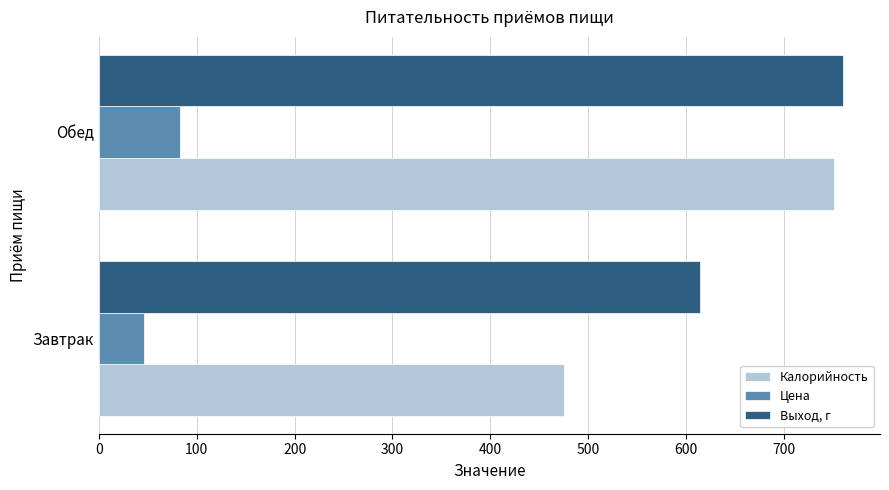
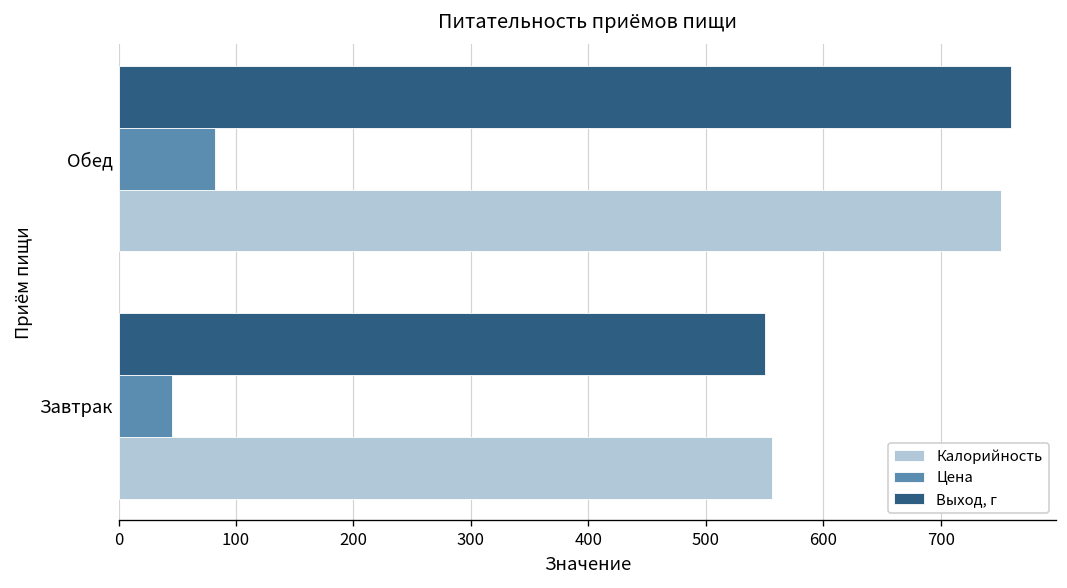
  {
    "Калорийность": {
      "Обед": 750,
-     "Завтрак": 480
+     "Завтрак": 560
    },
    "Цена": {
      "Обед": 80,
      "Завтрак": 50
    },
    "Выход, г": {
      "Обед": 760,
-     "Завтрак": 610
+     "Завтрак": 550
    }
  }
